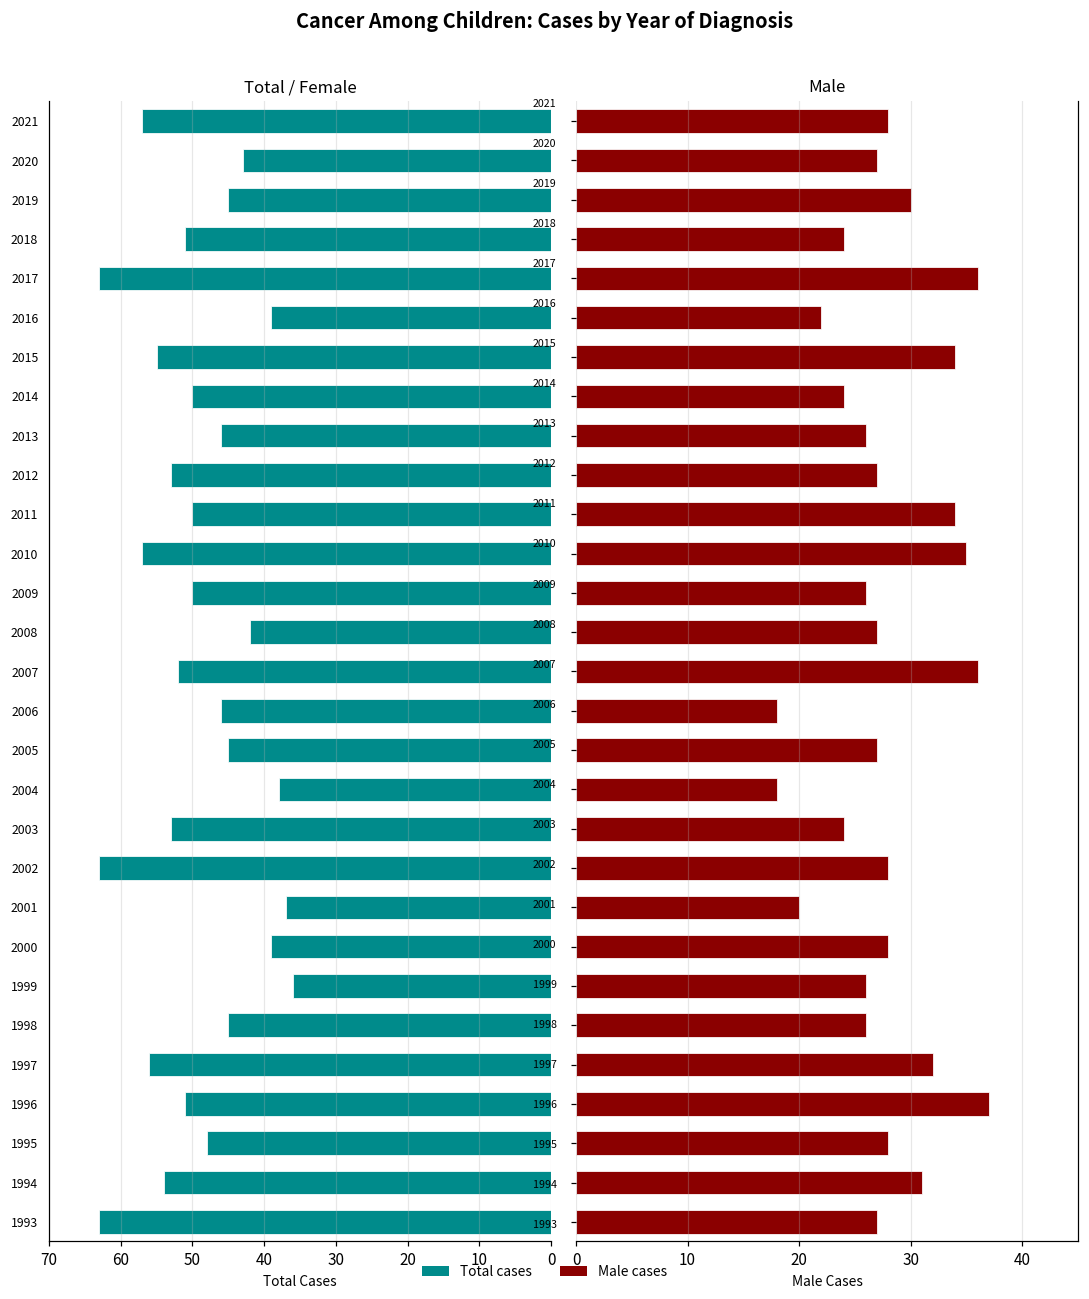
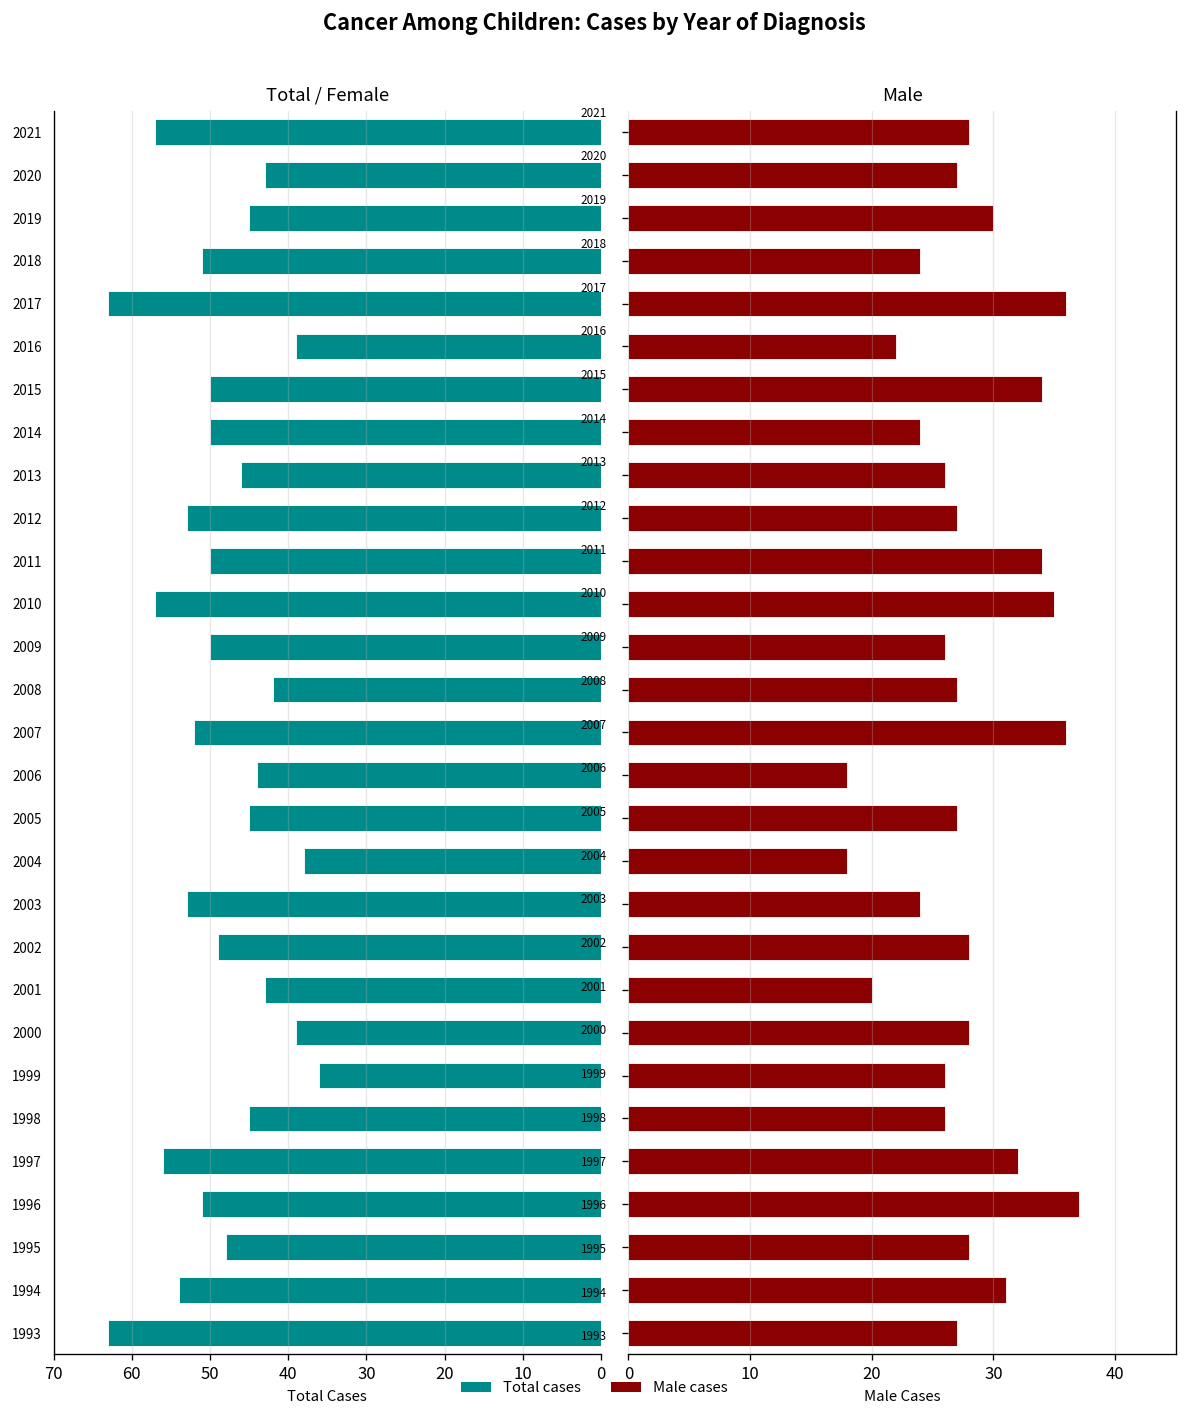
  {
    "Total / Female": {
      "2021": 57,
      "2020": 43,
      "2019": 45,
      "2018": 51,
      "2017": 63,
      "2016": 39,
-     "2015": 55,
+     "2015": 50,
      "2014": 50,
      "2013": 46,
      "2012": 53,
      "2011": 50,
      "2010": 57,
      "2009": 50,
      "2008": 42,
      "2007": 52,
-     "2006": 46,
+     "2006": 44,
      "2005": 45,
      "2004": 38,
      "2003": 53,
-     "2002": 63,
-     "2001": 37,
+     "2002": 49,
+     "2001": 43,
      "2000": 39,
      "1999": 36,
      "1998": 45,
      "1997": 56,
      "1996": 51,
      "1995": 48,
      "1994": 54,
      "1993": 63
    }
  }
